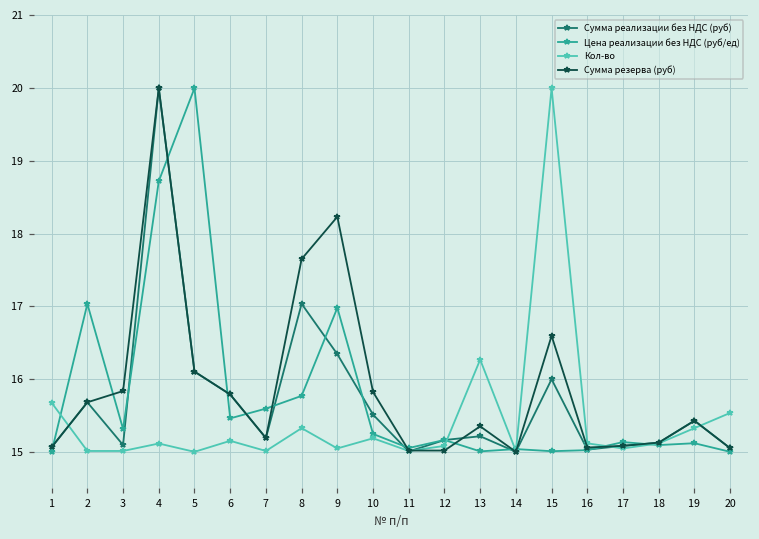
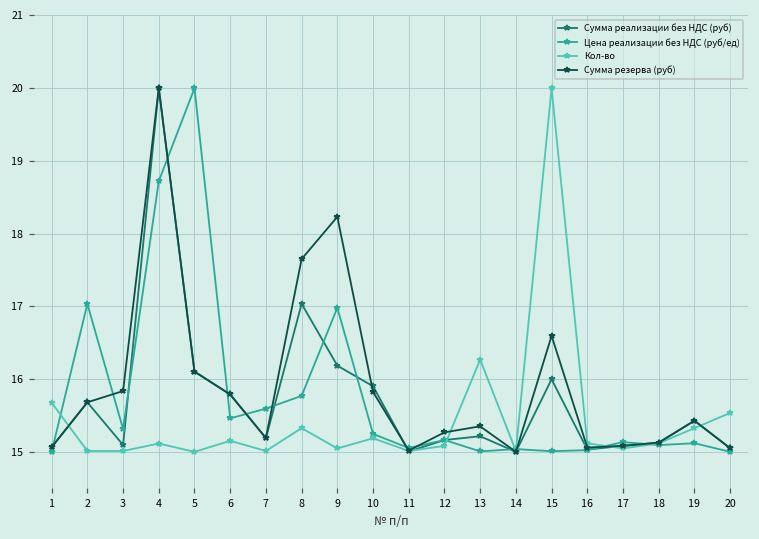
  {
    "Сумма реализации без НДС (руб)": {
      "3": 15.1,
      "8": 17.0,
-     "9": 16.3,
-     "10": 15.5,
+     "9": 16.2,
+     "10": 15.9,
      "13": 15.2,
      "15": 16.0
    },
    "Сумма резерва (руб)": {
      "3": 15.8,
      "8": 17.7,
      "9": 18.2,
      "10": 15.8,
-     "12": 15.0,
+     "12": 15.3,
      "13": 15.4,
      "15": 16.6
    }
  }
